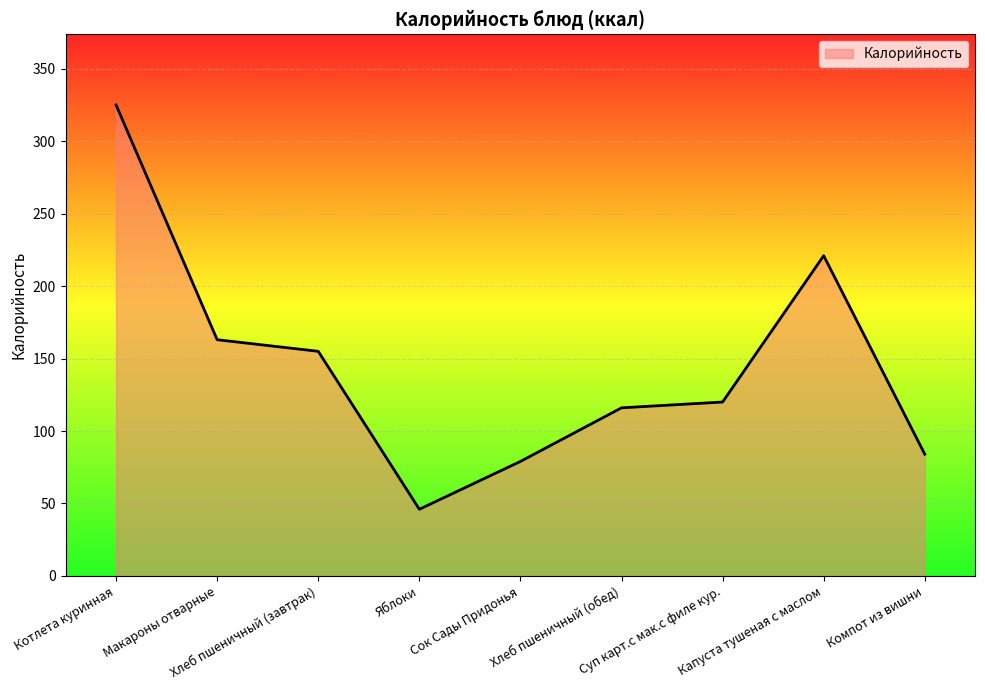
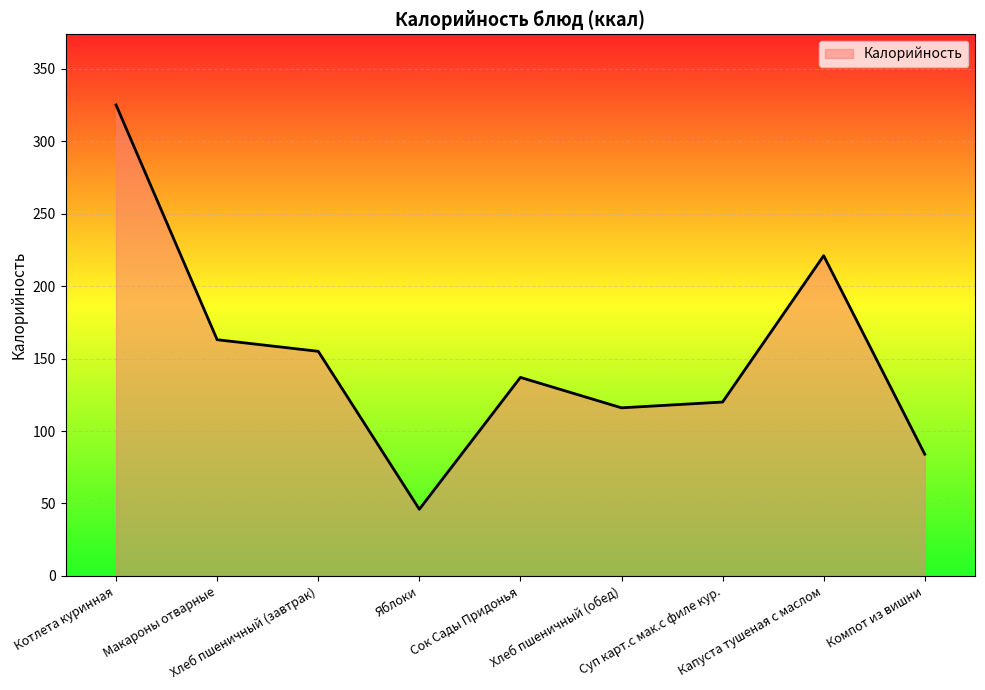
  {
    "Котлета куринная": 325,
    "Макароны отварные": 163,
    "Хлеб пшеничный (завтрак)": 155,
    "Яблоки": 46,
-   "Сок Сады Придонья": 79,
+   "Сок Сады Придонья": 137,
    "Хлеб пшеничный (обед)": 116,
    "Суп карт.с мак.с филе кур.": 120,
    "Капуста тушеная с маслом": 221,
    "Компот из вишни": 84
  }
